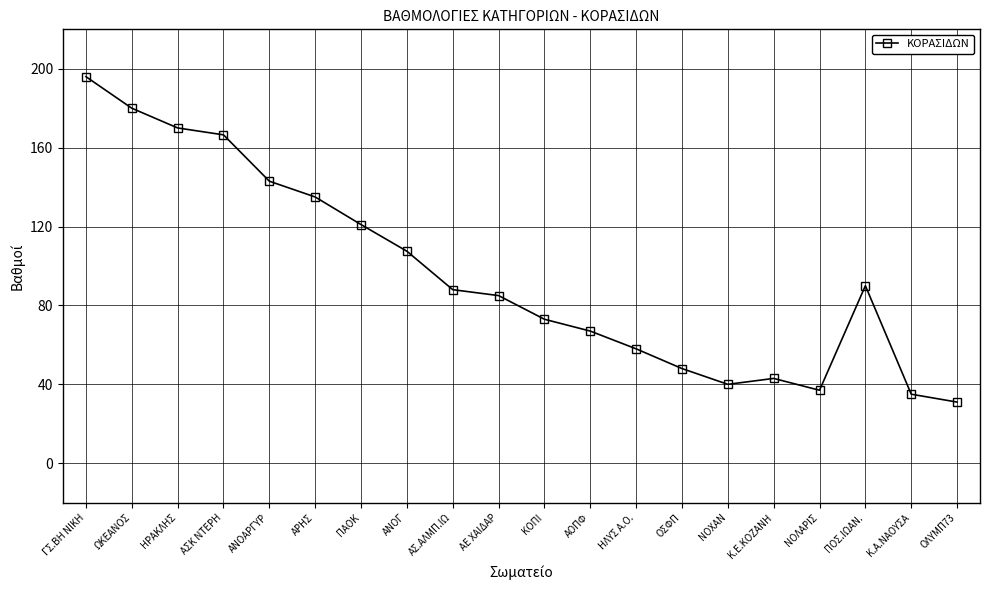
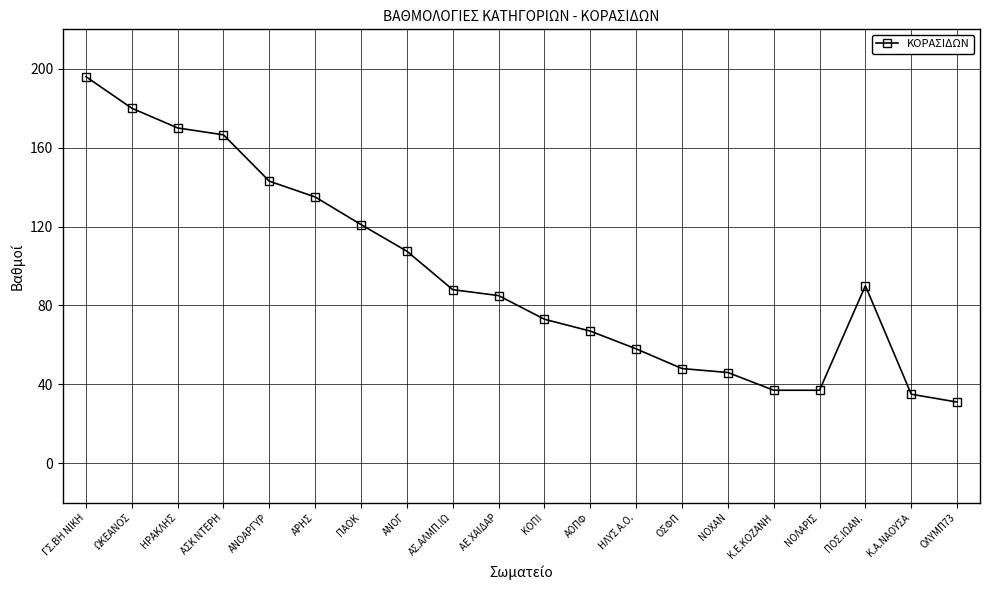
  {
    "ΓΣ.ΒΗ ΝΙΚΗ": 196,
    "ΩΚΕΑΝΟΣ": 180,
    "ΗΡΑΚΛΗΣ": 170,
    "ΑΣΚ ΝΤΕΡΗ": 167,
    "ΑΝΟΑΡΓΥΡ": 143,
    "ΑΡΗΣ": 135,
    "ΠΑΟΚ": 121,
    "ΑΝΟΓ": 108,
    "ΑΣ.ΑΛΜΠ.ΙΩ": 88,
    "ΑΕ ΧΑΙΔΑΡ": 85,
    "ΚΟΠΙ": 73,
    "ΑΟΠΦ": 67,
    "ΗΛΥΣ Α.Ο.": 58,
    "ΟΣΦΠ": 48,
-   "ΝΟΧΑΝ": 40,
-   "Κ.Ε.ΚΟΖΑΝΗ": 43,
+   "ΝΟΧΑΝ": 46,
+   "Κ.Ε.ΚΟΖΑΝΗ": 37,
    "ΝΟΛΑΡΙΣ": 37,
    "ΠΟΣ.ΙΩΑΝ.": 90,
    "Κ.Α.ΝΑΟΥΣΑ": 35,
    "ΟΛΥΜΠ73": 31
  }
